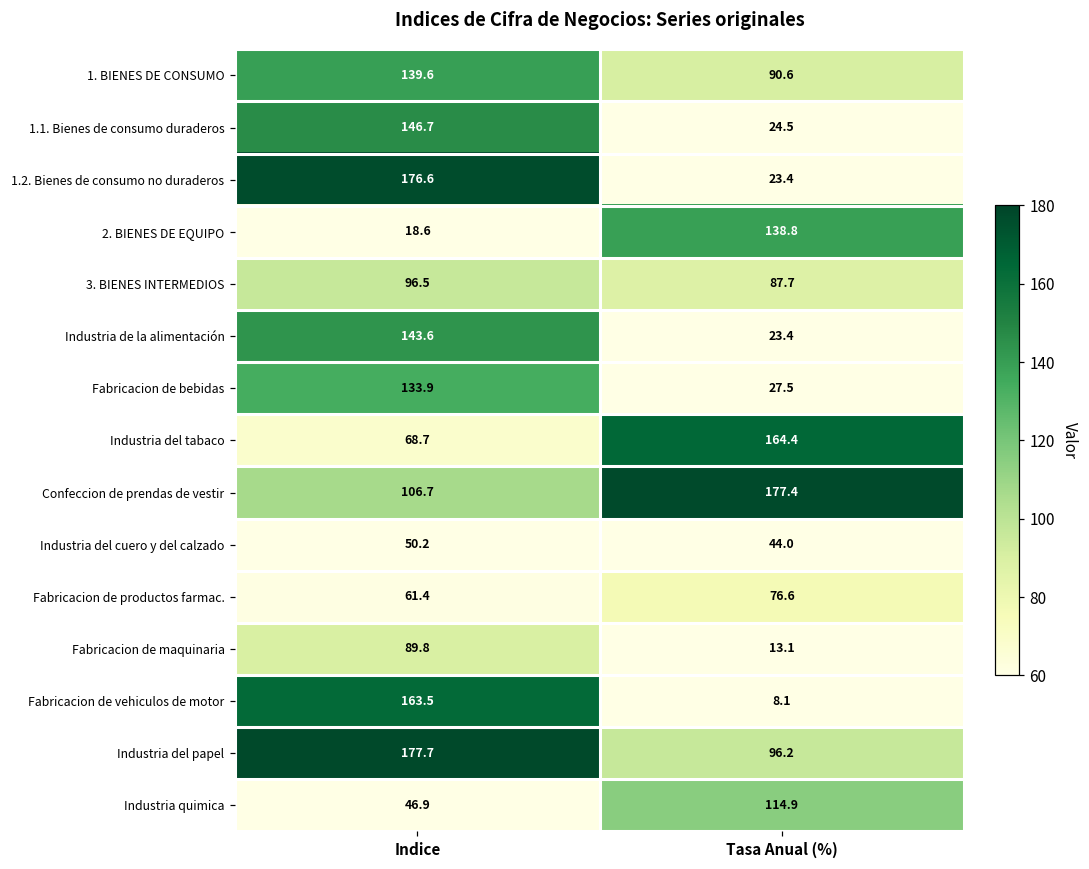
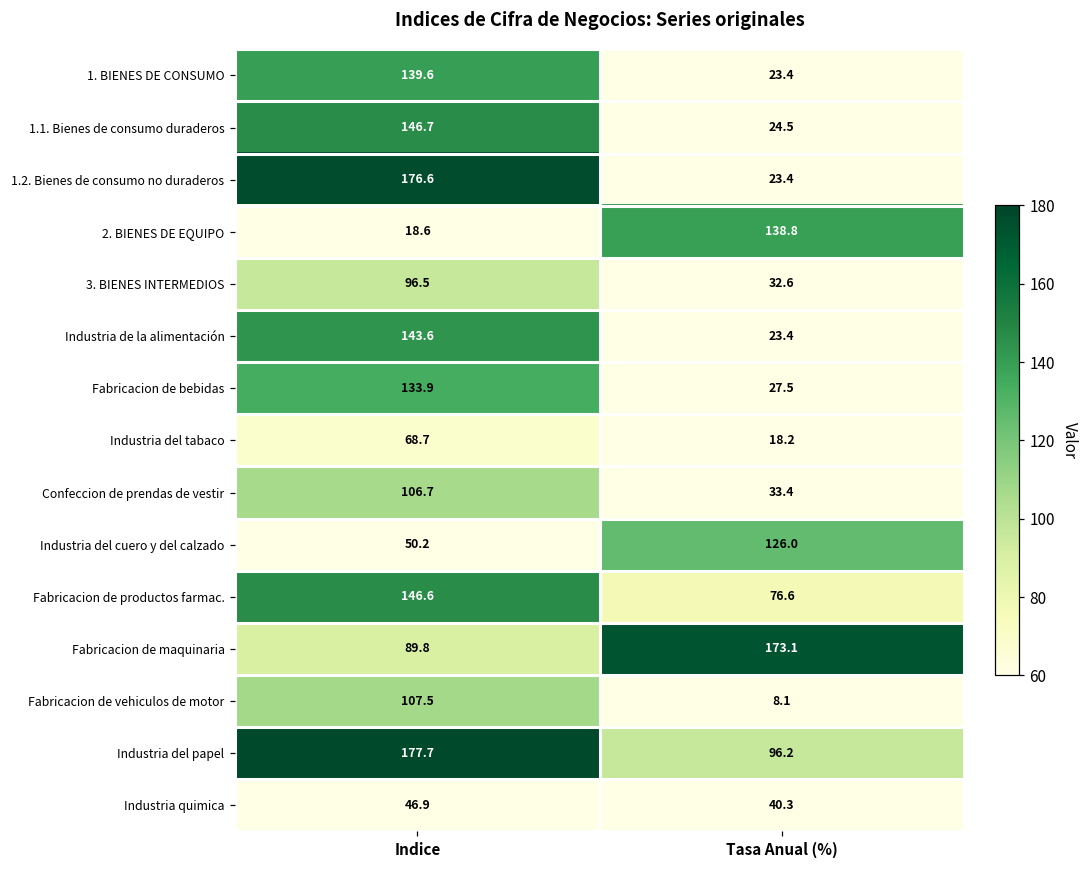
  {
    "1. BIENES DE CONSUMO": {
      "Indice": 139.6,
-     "Tasa Anual (%)": 90.6
+     "Tasa Anual (%)": 23.4
    },
    "1.1. Bienes de consumo duraderos": {
      "Indice": 146.7,
      "Tasa Anual (%)": 24.5
    },
    "1.2. Bienes de consumo no duraderos": {
      "Indice": 176.6,
      "Tasa Anual (%)": 23.4
    },
    "2. BIENES DE EQUIPO": {
      "Indice": 18.6,
      "Tasa Anual (%)": 138.8
    },
    "3. BIENES INTERMEDIOS": {
      "Indice": 96.5,
-     "Tasa Anual (%)": 87.7
+     "Tasa Anual (%)": 32.6
    },
    "Industria de la alimentación": {
      "Indice": 143.6,
      "Tasa Anual (%)": 23.4
    },
    "Fabricacion de bebidas": {
      "Indice": 133.9,
      "Tasa Anual (%)": 27.5
    },
    "Industria del tabaco": {
      "Indice": 68.7,
-     "Tasa Anual (%)": 164.4
+     "Tasa Anual (%)": 18.2
    },
    "Confeccion de prendas de vestir": {
      "Indice": 106.7,
-     "Tasa Anual (%)": 177.4
+     "Tasa Anual (%)": 33.4
    },
    "Industria del cuero y del calzado": {
      "Indice": 50.2,
-     "Tasa Anual (%)": 44.0
+     "Tasa Anual (%)": 126.0
    },
    "Fabricacion de productos farmac.": {
-     "Indice": 61.4,
+     "Indice": 146.6,
      "Tasa Anual (%)": 76.6
    },
    "Fabricacion de maquinaria": {
      "Indice": 89.8,
-     "Tasa Anual (%)": 13.1
+     "Tasa Anual (%)": 173.1
    },
    "Fabricacion de vehiculos de motor": {
-     "Indice": 163.5,
+     "Indice": 107.5,
      "Tasa Anual (%)": 8.1
    },
    "Industria del papel": {
      "Indice": 177.7,
      "Tasa Anual (%)": 96.2
    },
    "Industria quimica": {
      "Indice": 46.9,
-     "Tasa Anual (%)": 114.9
+     "Tasa Anual (%)": 40.3
    }
  }
